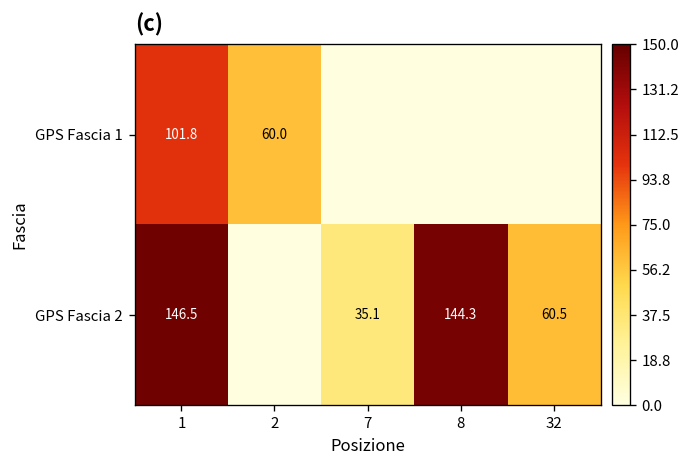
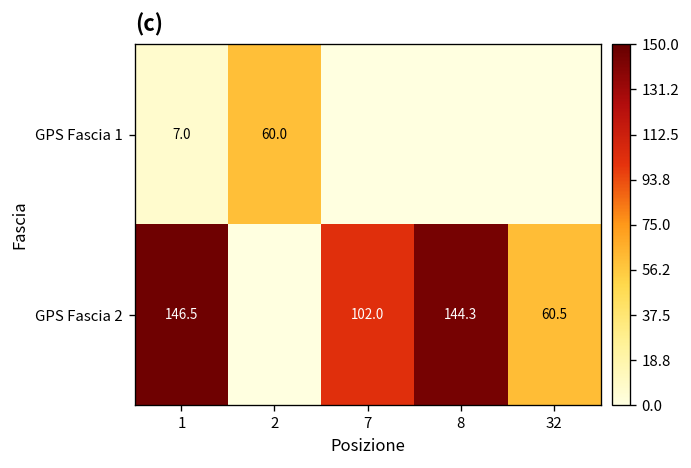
  {
    "GPS Fascia 1": {
-     "1": 101.8,
+     "1": 7.0,
      "2": 60.0
    },
    "GPS Fascia 2": {
      "1": 146.5,
-     "7": 35.1,
+     "7": 102.0,
      "8": 144.3,
      "32": 60.5
    }
  }
